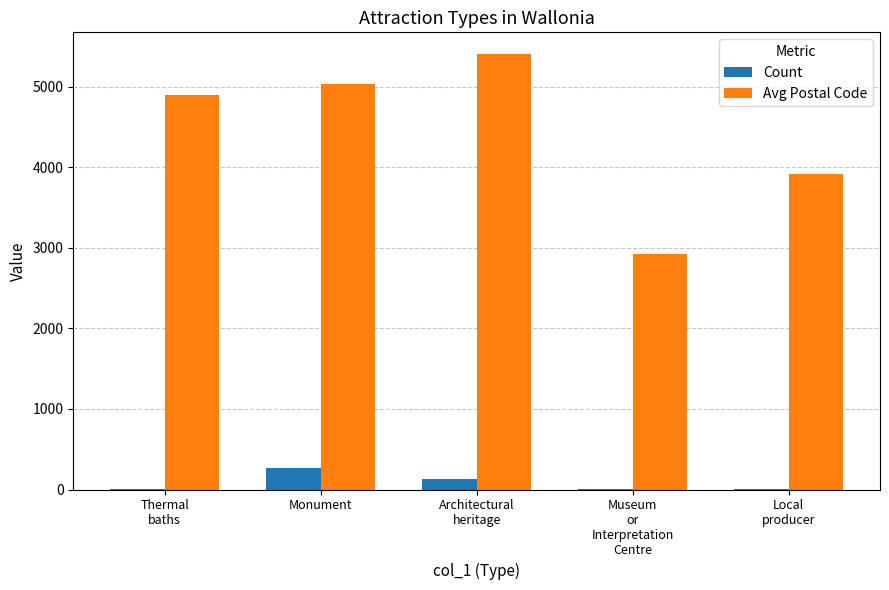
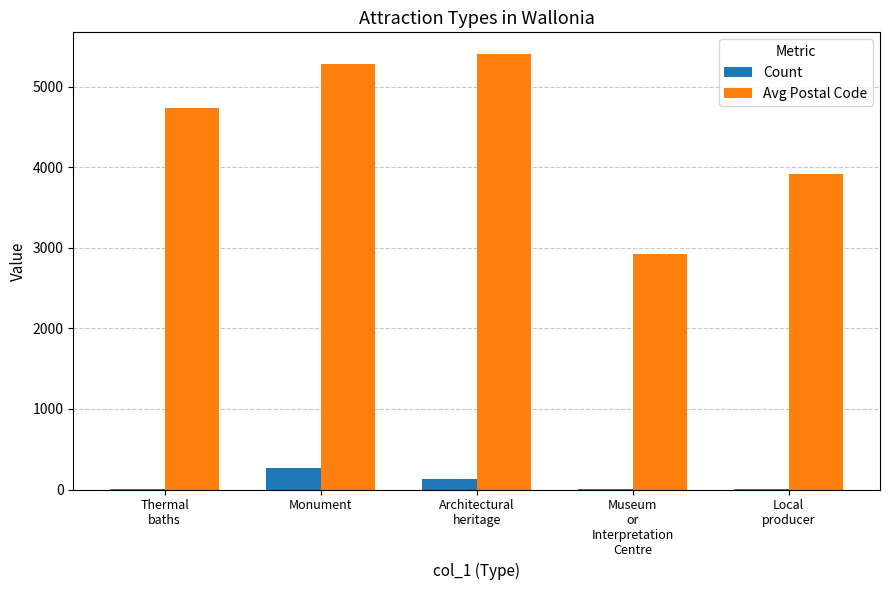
  {
    "Count": {
      "Monument": 300,
      "Architectural heritage": 100
    },
    "Avg Postal Code": {
-     "Thermal baths": 4900,
-     "Monument": 5000,
+     "Thermal baths": 4700,
+     "Monument": 5300,
      "Architectural heritage": 5400,
      "Museum or Interpretation Centre": 2900,
      "Local producer": 3900
    }
  }
